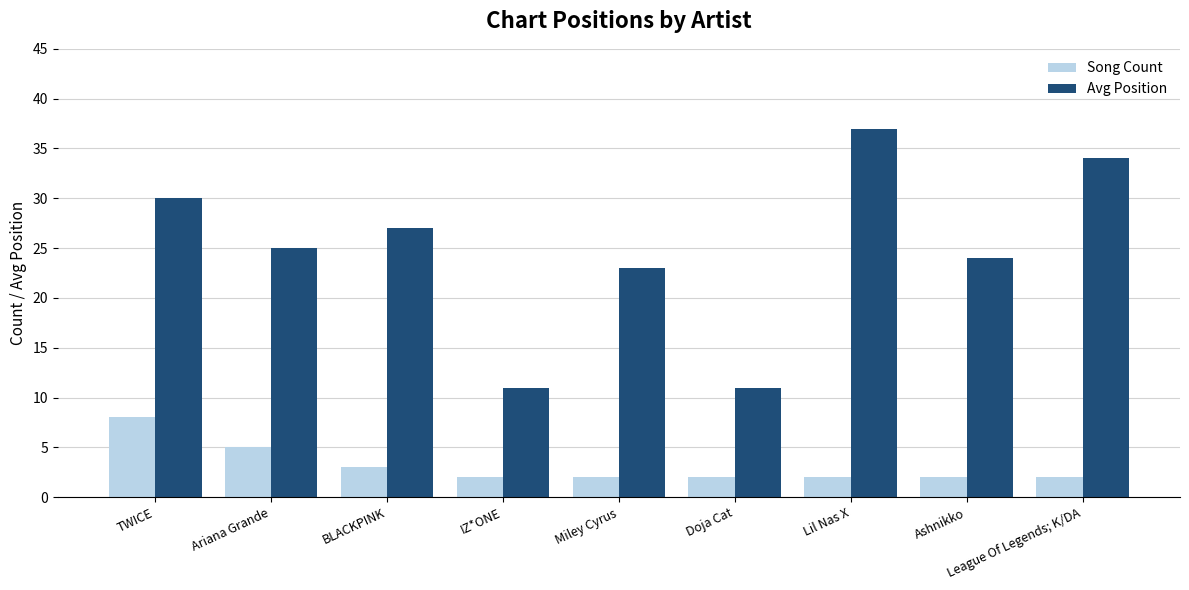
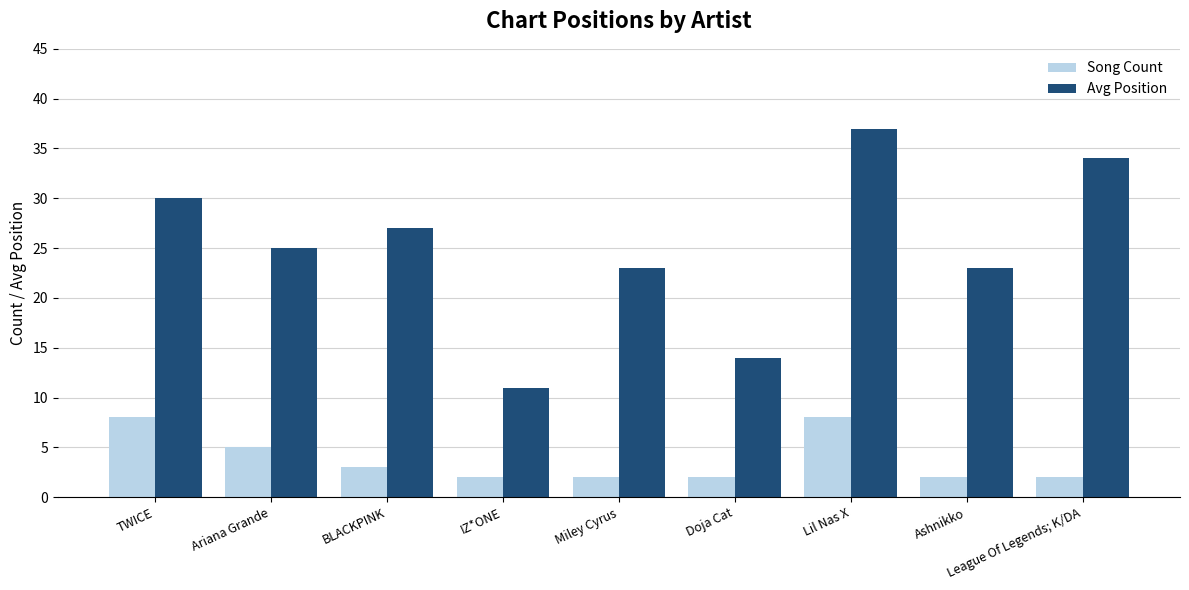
  {
    "Song Count": {
      "TWICE": 8,
      "Ariana Grande": 5,
      "BLACKPINK": 3,
      "IZ*ONE": 2,
      "Miley Cyrus": 2,
      "Doja Cat": 2,
-     "Lil Nas X": 2,
+     "Lil Nas X": 8,
      "Ashnikko": 2,
      "League Of Legends; K/DA": 2
    },
    "Avg Position": {
      "TWICE": 30,
      "Ariana Grande": 25,
      "BLACKPINK": 27,
      "IZ*ONE": 11,
      "Miley Cyrus": 23,
-     "Doja Cat": 11,
+     "Doja Cat": 14,
      "Lil Nas X": 37,
-     "Ashnikko": 24,
+     "Ashnikko": 23,
      "League Of Legends; K/DA": 34
    }
  }
